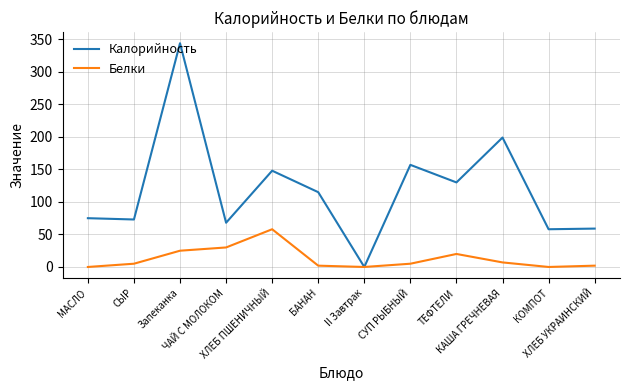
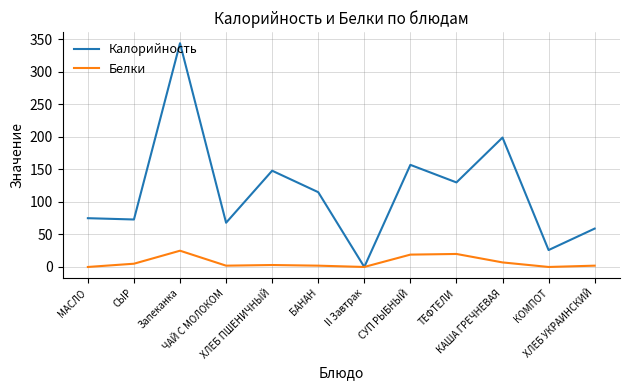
  {
    "Калорийность": {
      "МАСЛО": 80,
      "СЫР": 70,
      "Запеканка": 340,
      "ЧАЙ С МОЛОКОМ": 70,
      "ХЛЕБ ПШЕНИЧНЫЙ": 150,
      "БАНАН": 120,
      "СУП РЫБНЫЙ": 160,
      "ТЕФТЕЛИ": 130,
      "КАША ГРЕЧНЕВАЯ": 200,
-     "КОМПОТ": 60,
+     "КОМПОТ": 30,
      "ХЛЕБ УКРАИНСКИЙ": 60
    },
    "Белки": {
      "МАСЛО": 0,
      "СЫР": 10,
      "Запеканка": 30,
-     "ЧАЙ С МОЛОКОМ": 30,
-     "ХЛЕБ ПШЕНИЧНЫЙ": 60,
+     "ЧАЙ С МОЛОКОМ": 0,
+     "ХЛЕБ ПШЕНИЧНЫЙ": 0,
      "БАНАН": 0,
-     "СУП РЫБНЫЙ": 10,
+     "СУП РЫБНЫЙ": 20,
      "ТЕФТЕЛИ": 20,
      "КАША ГРЕЧНЕВАЯ": 10,
      "КОМПОТ": 0,
      "ХЛЕБ УКРАИНСКИЙ": 0
    }
  }
